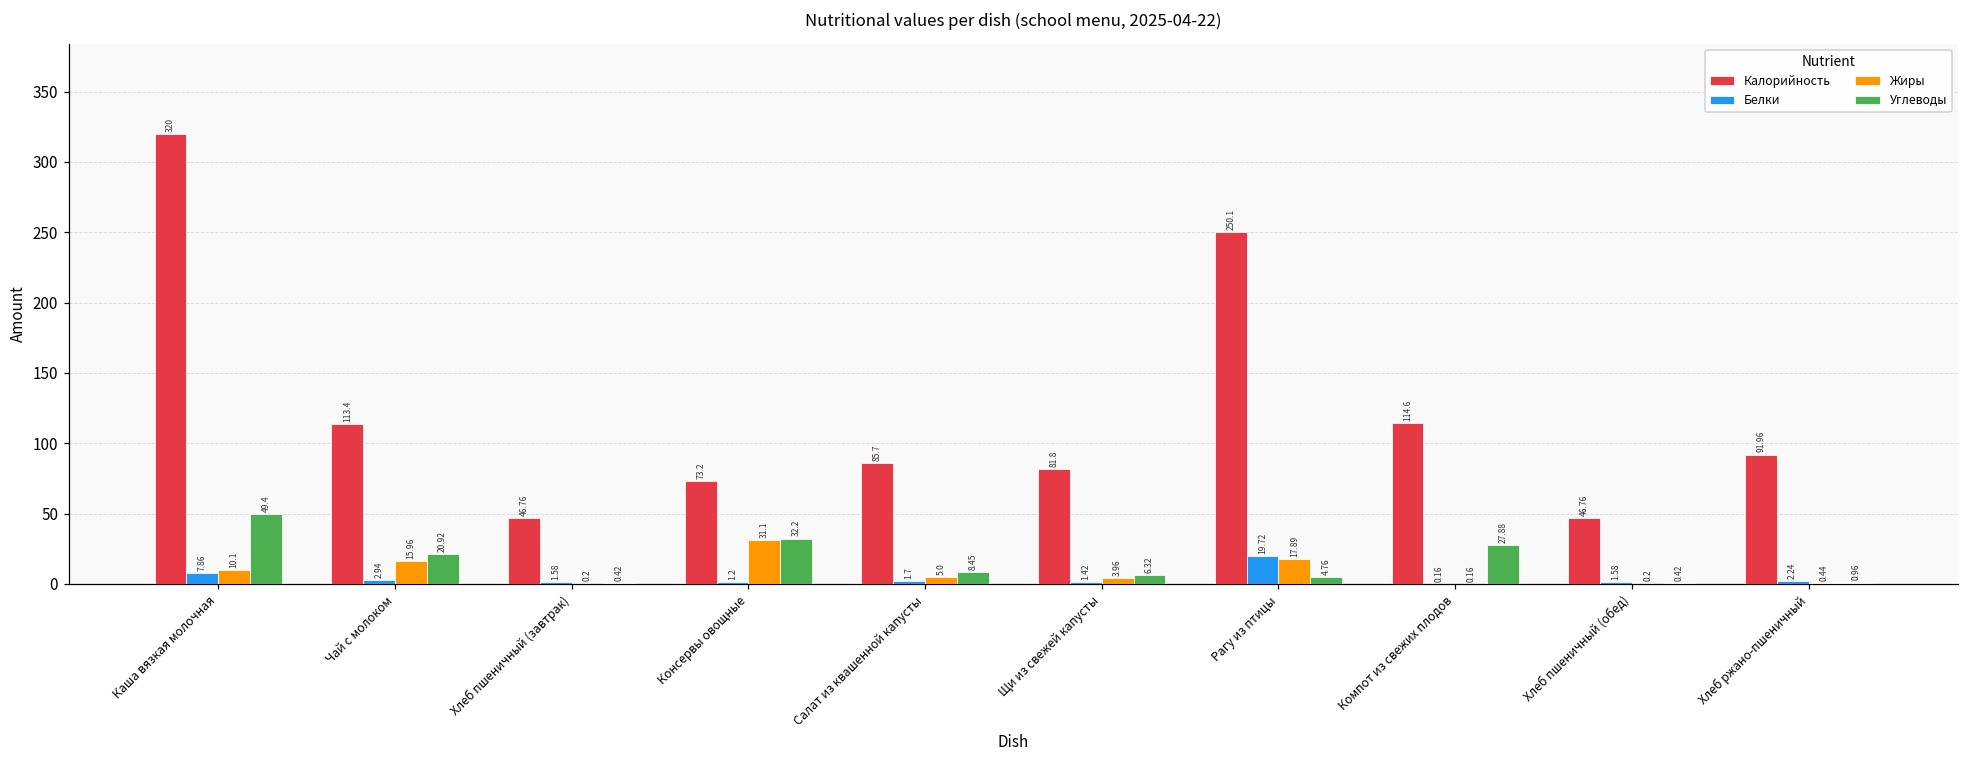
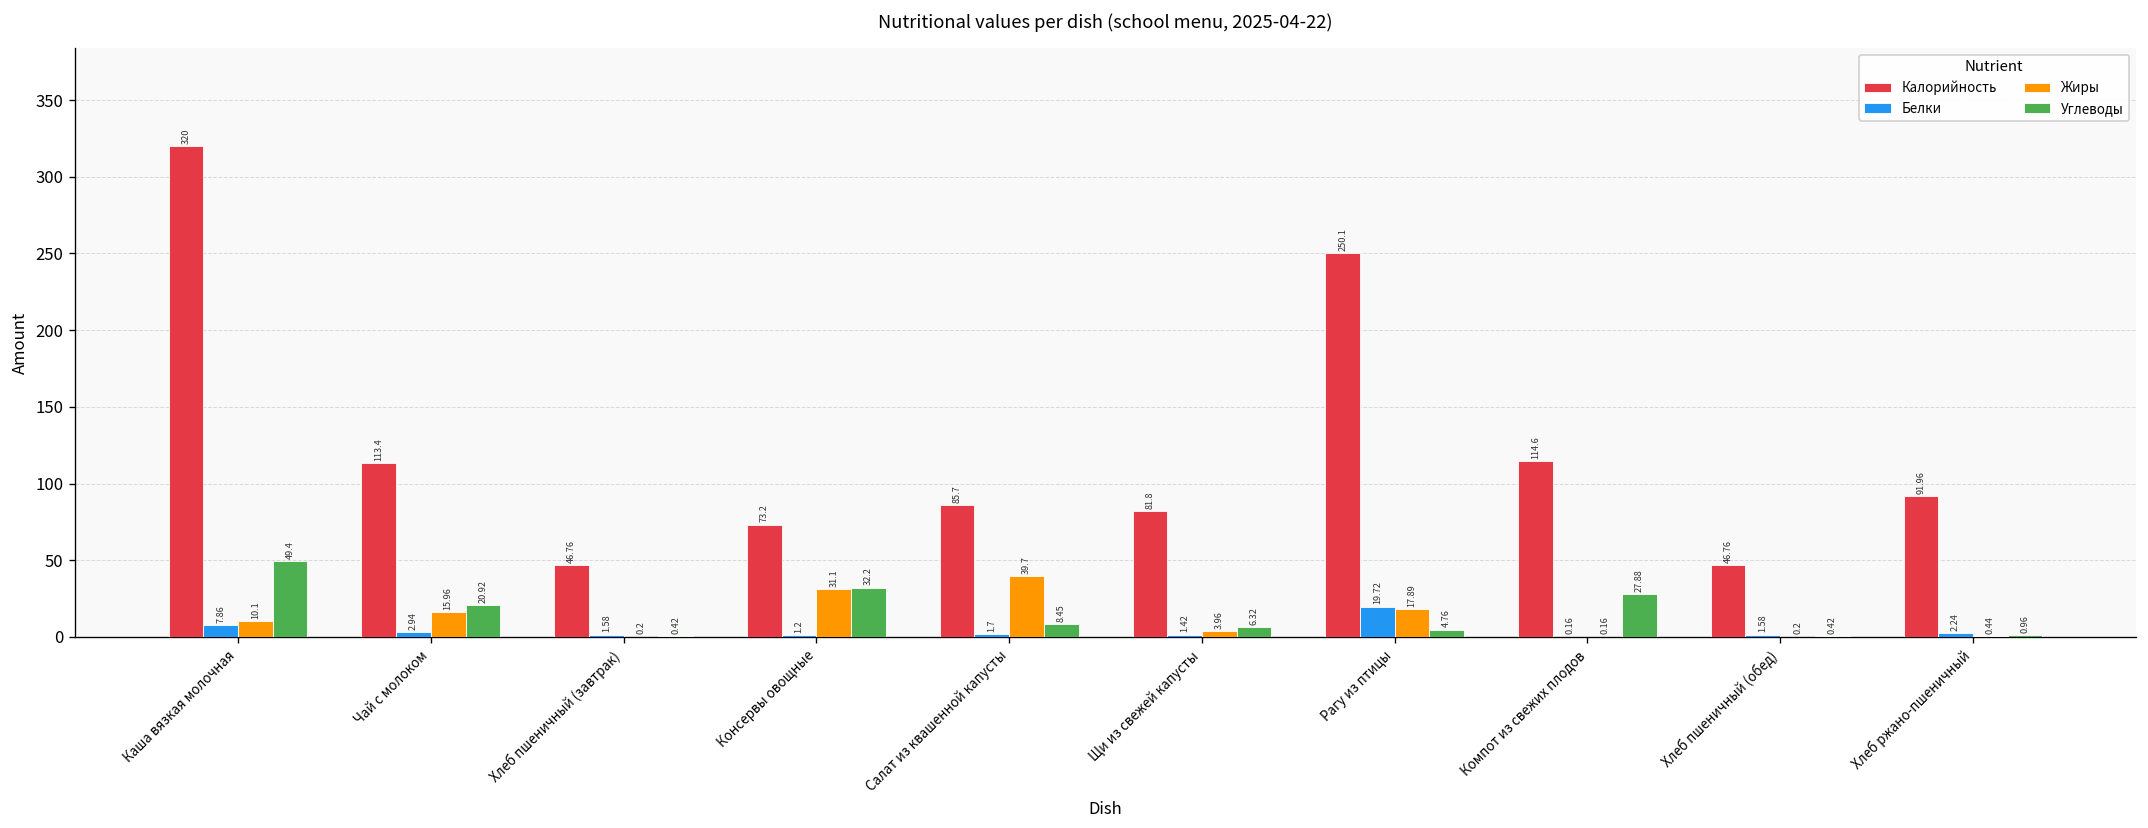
  {
    "Калорийность": {
      "Каша вязкая молочная": 320,
      "Чай с молоком": 113.4,
      "Хлеб пшеничный (завтрак)": 46.76,
      "Консервы овощные": 73.2,
      "Салат из квашенной капусты": 85.7,
      "Щи из свежей капусты": 81.8,
      "Рагу из птицы": 250.1,
      "Компот из свежих плодов": 114.6,
      "Хлеб пшеничный (обед)": 46.76,
      "Хлеб ржано-пшеничный": 91.96
    },
    "Белки": {
      "Каша вязкая молочная": 7.86,
      "Чай с молоком": 2.94,
      "Хлеб пшеничный (завтрак)": 1.58,
      "Консервы овощные": 1.2,
      "Салат из квашенной капусты": 1.7,
      "Щи из свежей капусты": 1.42,
      "Рагу из птицы": 19.72,
      "Компот из свежих плодов": 0.16,
      "Хлеб пшеничный (обед)": 1.58,
      "Хлеб ржано-пшеничный": 2.24
    },
    "Жиры": {
      "Каша вязкая молочная": 10.1,
      "Чай с молоком": 15.96,
      "Хлеб пшеничный (завтрак)": 0.2,
      "Консервы овощные": 31.1,
-     "Салат из квашенной капусты": 5.0,
+     "Салат из квашенной капусты": 39.7,
      "Щи из свежей капусты": 3.96,
      "Рагу из птицы": 17.89,
      "Компот из свежих плодов": 0.16,
      "Хлеб пшеничный (обед)": 0.2,
      "Хлеб ржано-пшеничный": 0.44
    },
    "Углеводы": {
      "Каша вязкая молочная": 49.4,
      "Чай с молоком": 20.92,
      "Хлеб пшеничный (завтрак)": 0.42,
      "Консервы овощные": 32.2,
      "Салат из квашенной капусты": 8.45,
      "Щи из свежей капусты": 6.32,
      "Рагу из птицы": 4.76,
      "Компот из свежих плодов": 27.88,
      "Хлеб пшеничный (обед)": 0.42,
      "Хлеб ржано-пшеничный": 0.96
    }
  }
